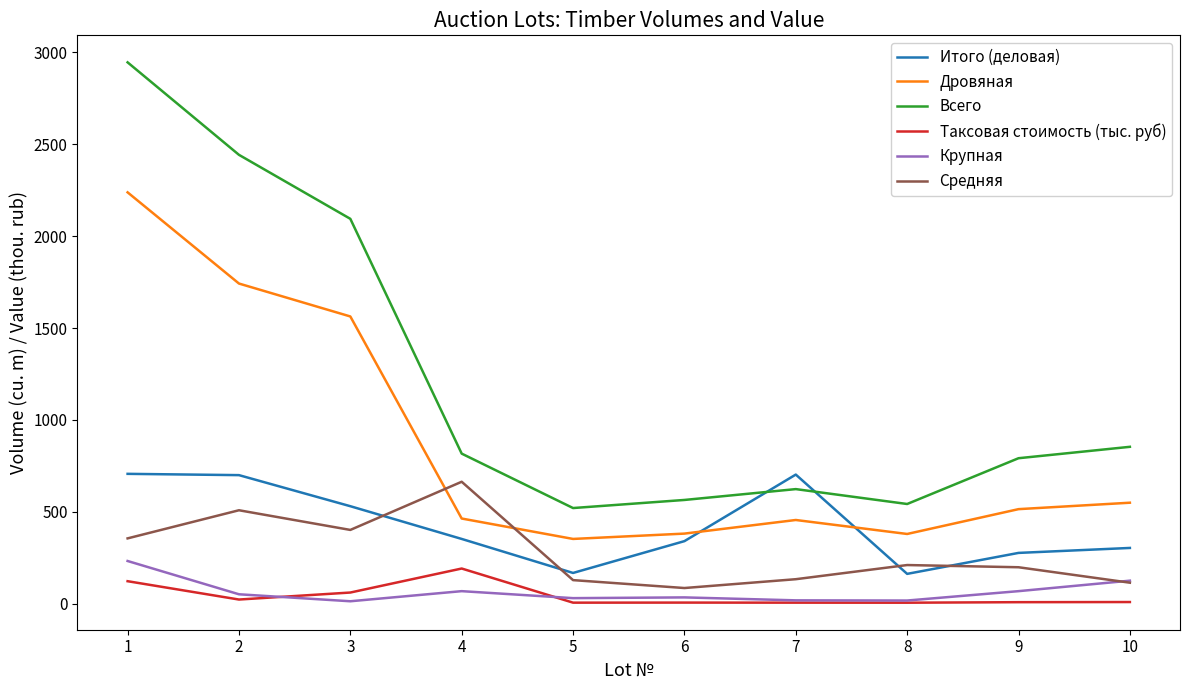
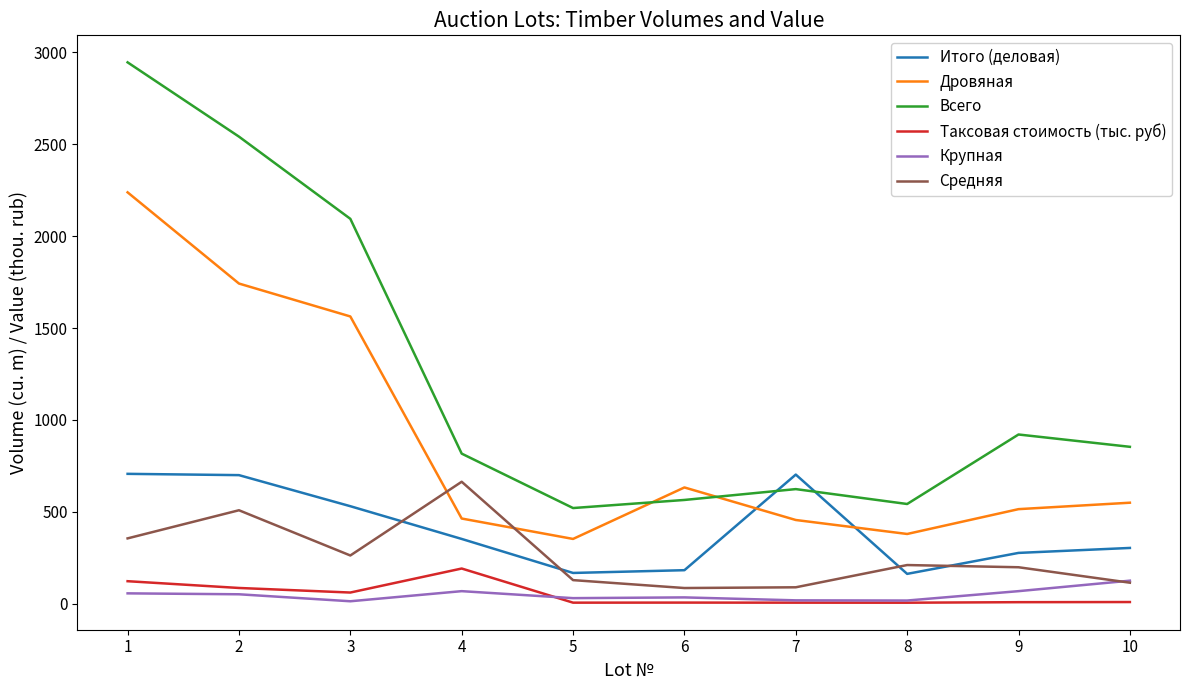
  {
    "Итого (деловая)": {
      "1": 710,
      "2": 700,
      "3": 530,
      "4": 350,
      "5": 170,
-     "6": 340,
+     "6": 180,
      "7": 700,
      "8": 160,
      "9": 280,
      "10": 300
    },
    "Дровяная": {
      "1": 2240,
      "2": 1740,
      "3": 1560,
      "4": 460,
      "5": 350,
-     "6": 380,
+     "6": 630,
      "7": 460,
      "8": 380,
      "9": 520,
      "10": 550
    },
    "Всего": {
      "1": 2950,
-     "2": 2440,
+     "2": 2540,
      "3": 2090,
      "4": 820,
      "5": 520,
      "6": 570,
      "7": 620,
      "8": 540,
-     "9": 790,
+     "9": 920,
      "10": 850
    },
    "Таксовая стоимость (тыс. руб)": {
      "1": 120,
-     "2": 20,
+     "2": 90,
      "3": 60,
      "4": 190,
      "5": 10,
      "6": 10,
      "9": 10,
      "10": 10
    },
    "Крупная": {
-     "1": 230,
+     "1": 60,
      "2": 50,
      "3": 10,
      "4": 70,
      "5": 30,
      "6": 40,
      "9": 70
    },
    "Средняя": {
      "1": 360,
      "2": 510,
-     "3": 400,
+     "3": 260,
      "4": 660,
      "5": 130,
      "6": 90,
-     "7": 130,
+     "7": 90,
      "8": 210,
      "9": 200
    }
  }
